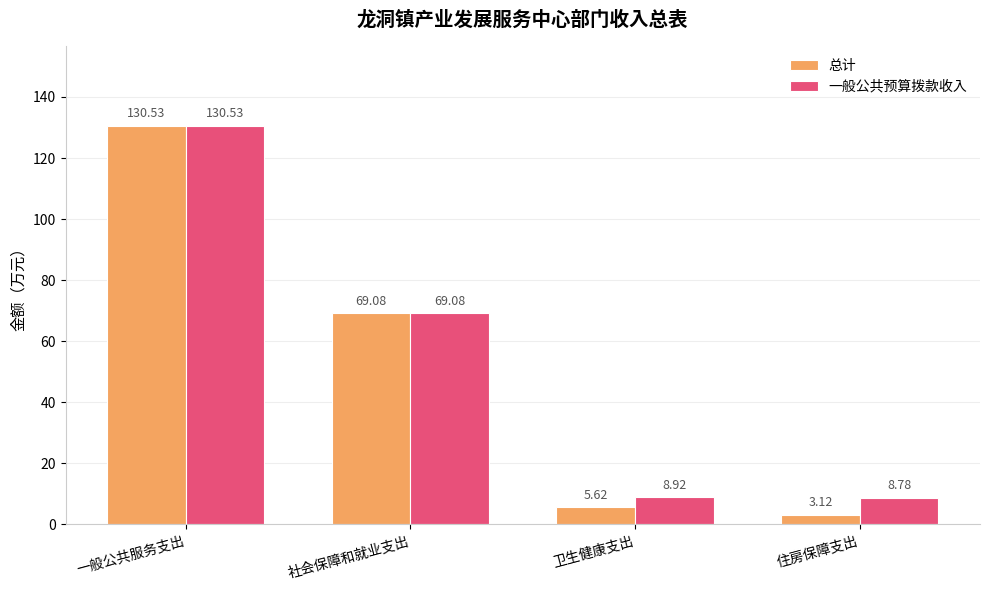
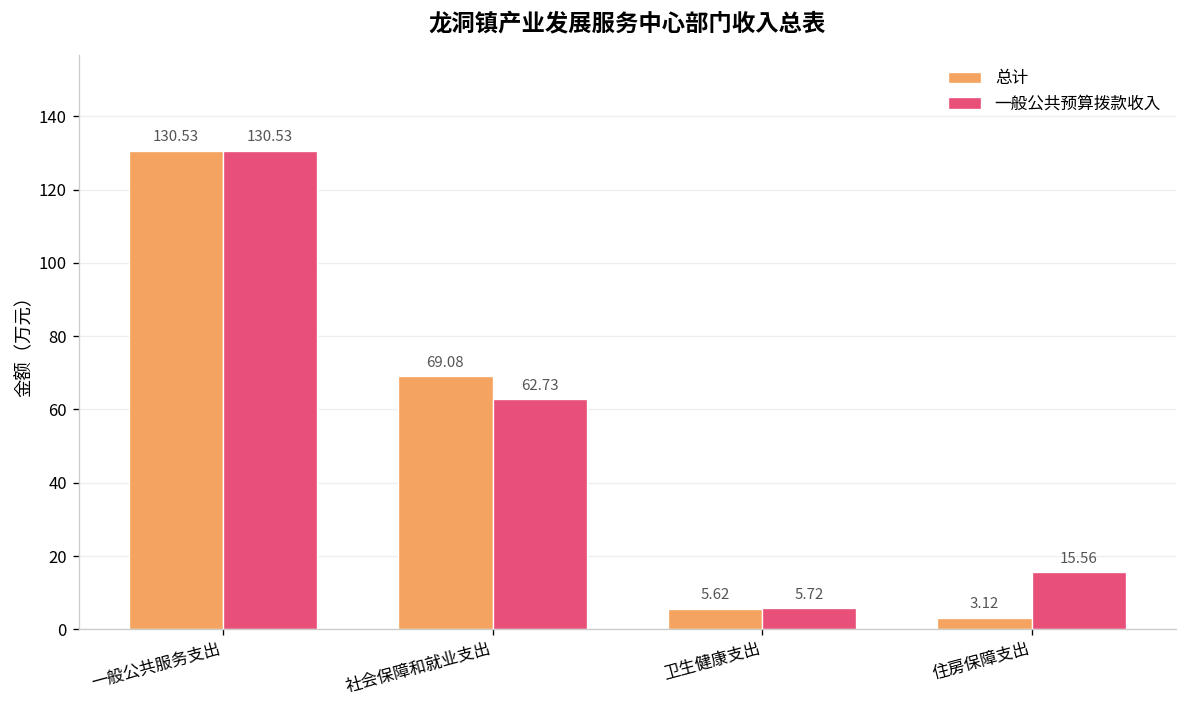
  {
    "总计": {
      "一般公共服务支出": 130.53,
      "社会保障和就业支出": 69.08,
      "卫生健康支出": 5.62,
      "住房保障支出": 3.12
    },
    "一般公共预算拨款收入": {
      "一般公共服务支出": 130.53,
-     "社会保障和就业支出": 69.08,
-     "卫生健康支出": 8.92,
-     "住房保障支出": 8.78
+     "社会保障和就业支出": 62.73,
+     "卫生健康支出": 5.72,
+     "住房保障支出": 15.56
    }
  }
